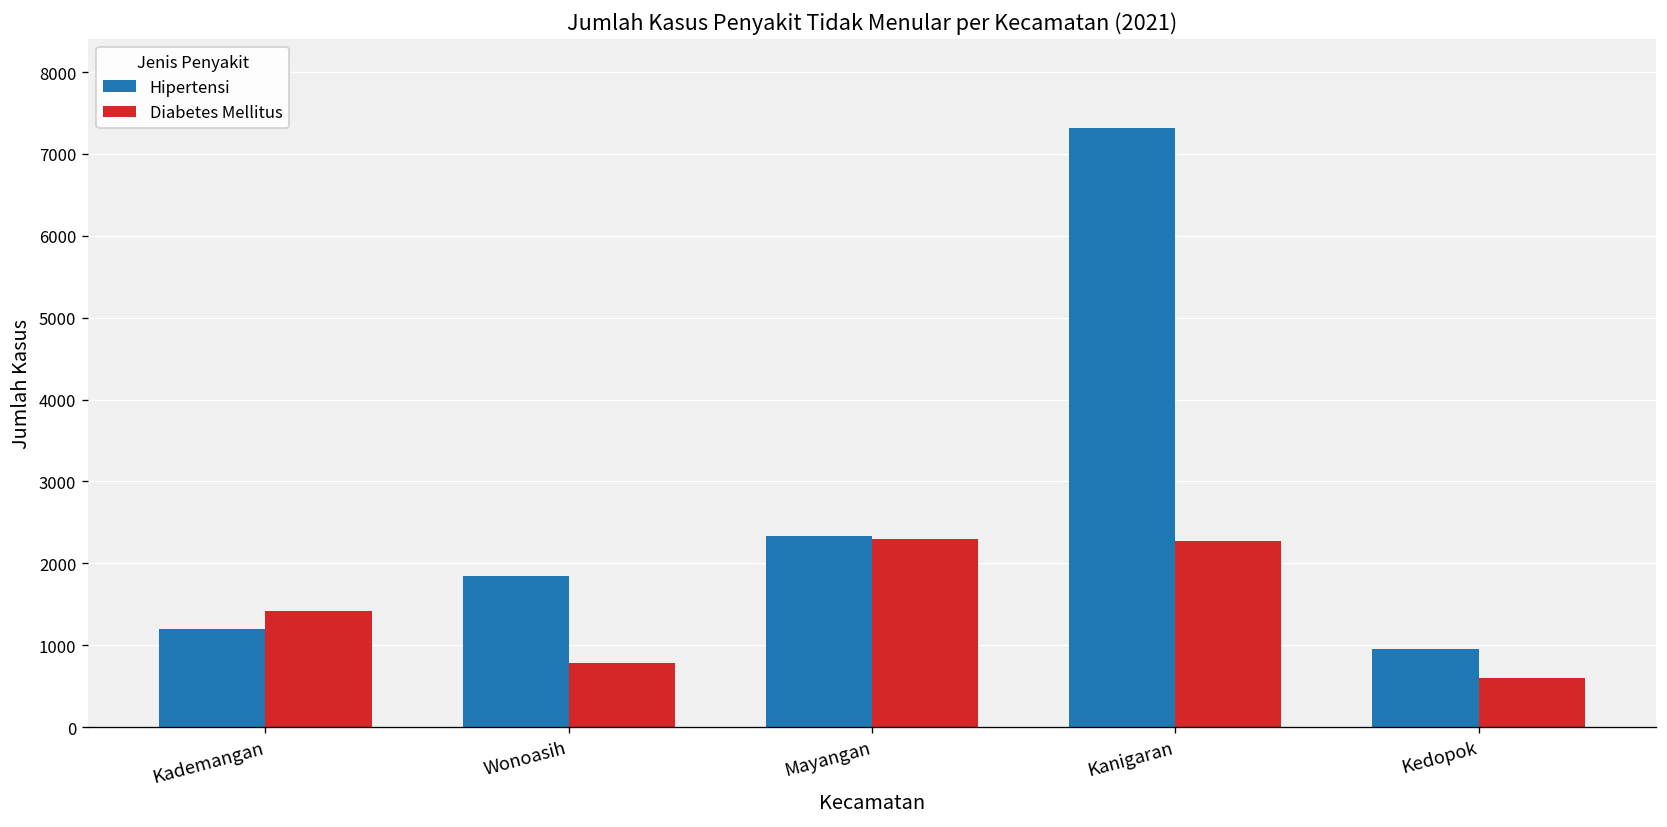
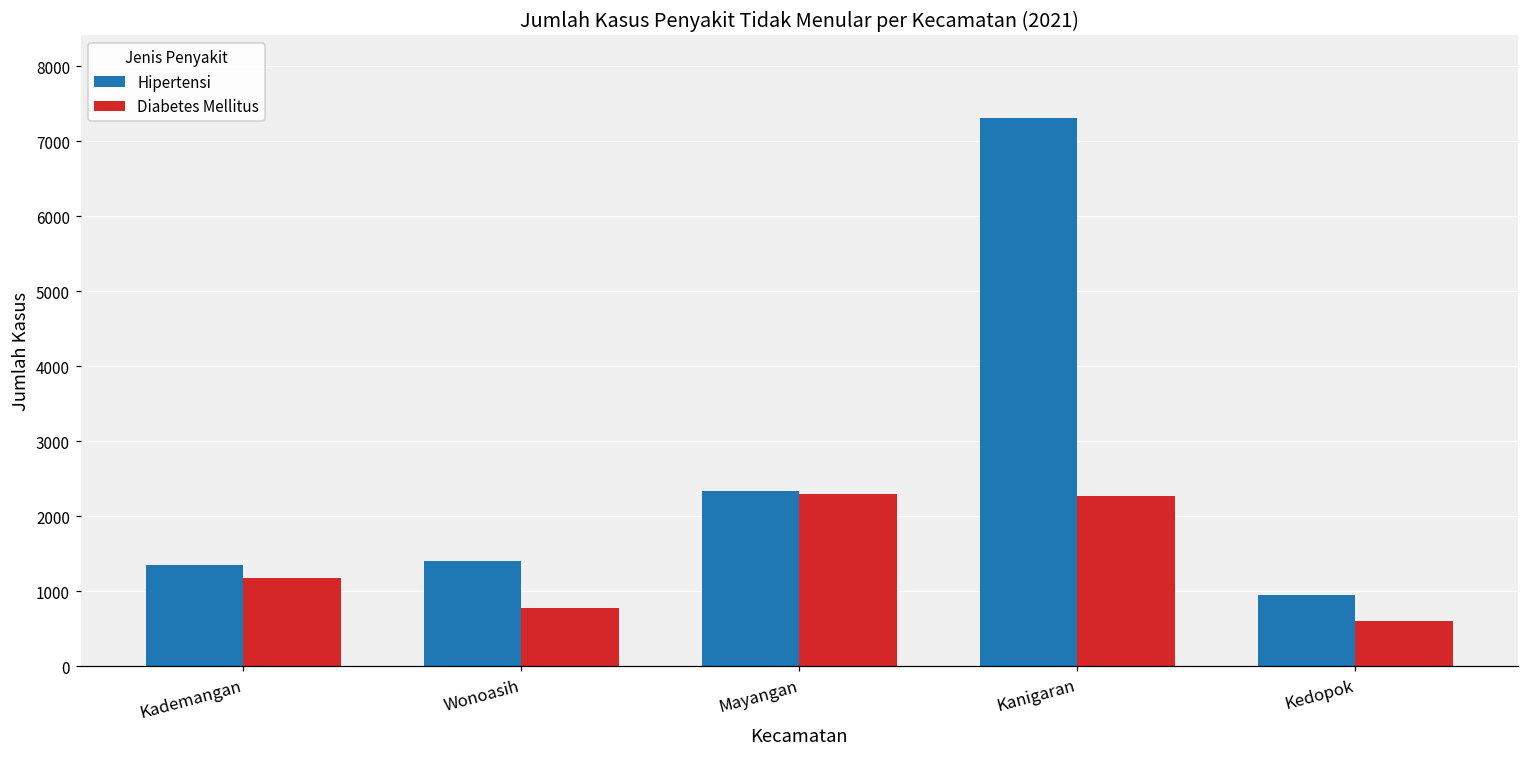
  {
    "Hipertensi": {
-     "Kademangan": 1200,
-     "Wonoasih": 1800,
+     "Kademangan": 1400,
+     "Wonoasih": 1400,
      "Mayangan": 2300,
      "Kanigaran": 7300,
      "Kedopok": 1000
    },
    "Diabetes Mellitus": {
-     "Kademangan": 1400,
+     "Kademangan": 1200,
      "Wonoasih": 800,
      "Mayangan": 2300,
      "Kanigaran": 2300,
      "Kedopok": 600
    }
  }
